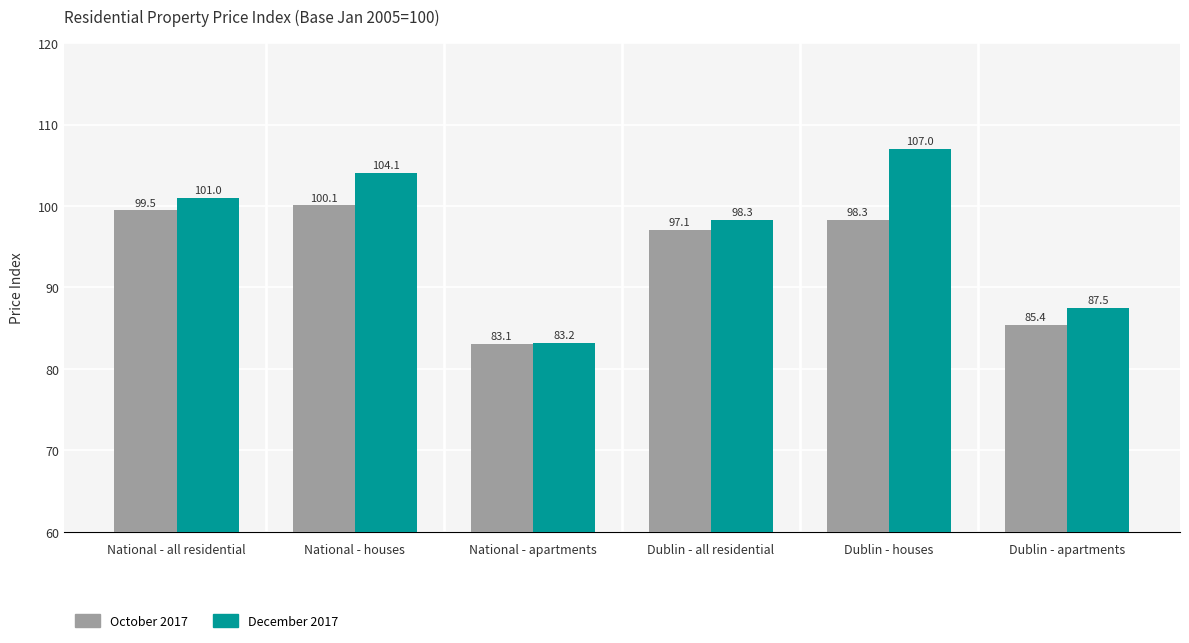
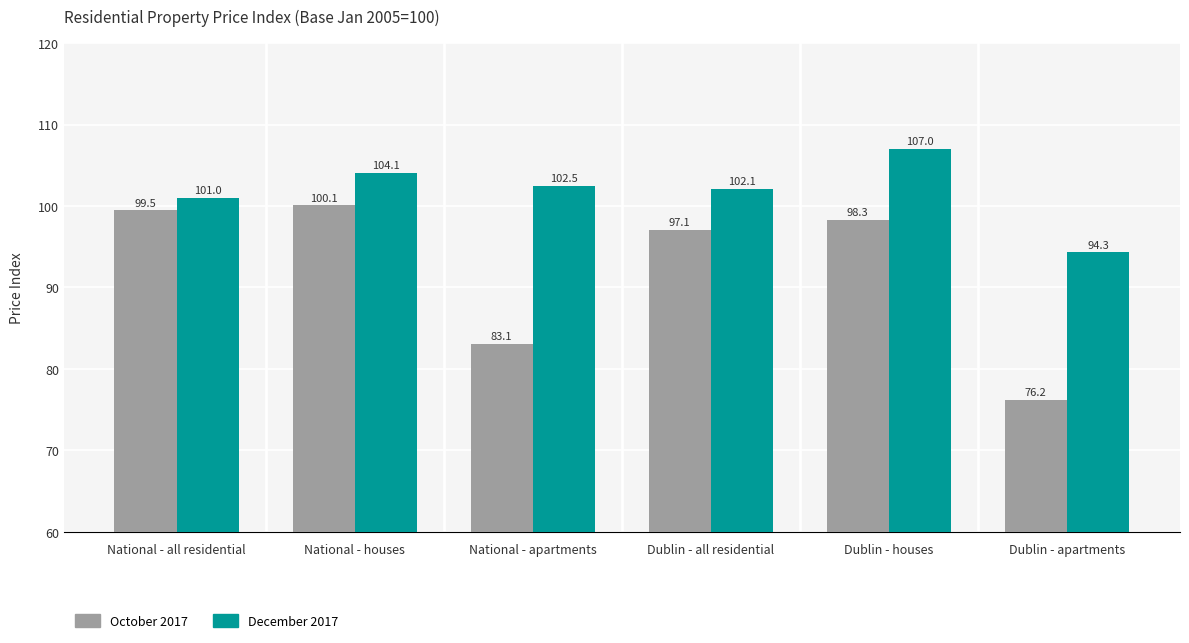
  {
    "October 2017": {
      "National - all residential": 99.5,
      "National - houses": 100.1,
      "National - apartments": 83.1,
      "Dublin - all residential": 97.1,
      "Dublin - houses": 98.3,
-     "Dublin - apartments": 85.4
+     "Dublin - apartments": 76.2
    },
    "December 2017": {
      "National - all residential": 101.0,
      "National - houses": 104.1,
-     "National - apartments": 83.2,
-     "Dublin - all residential": 98.3,
+     "National - apartments": 102.5,
+     "Dublin - all residential": 102.1,
      "Dublin - houses": 107.0,
-     "Dublin - apartments": 87.5
+     "Dublin - apartments": 94.3
    }
  }
